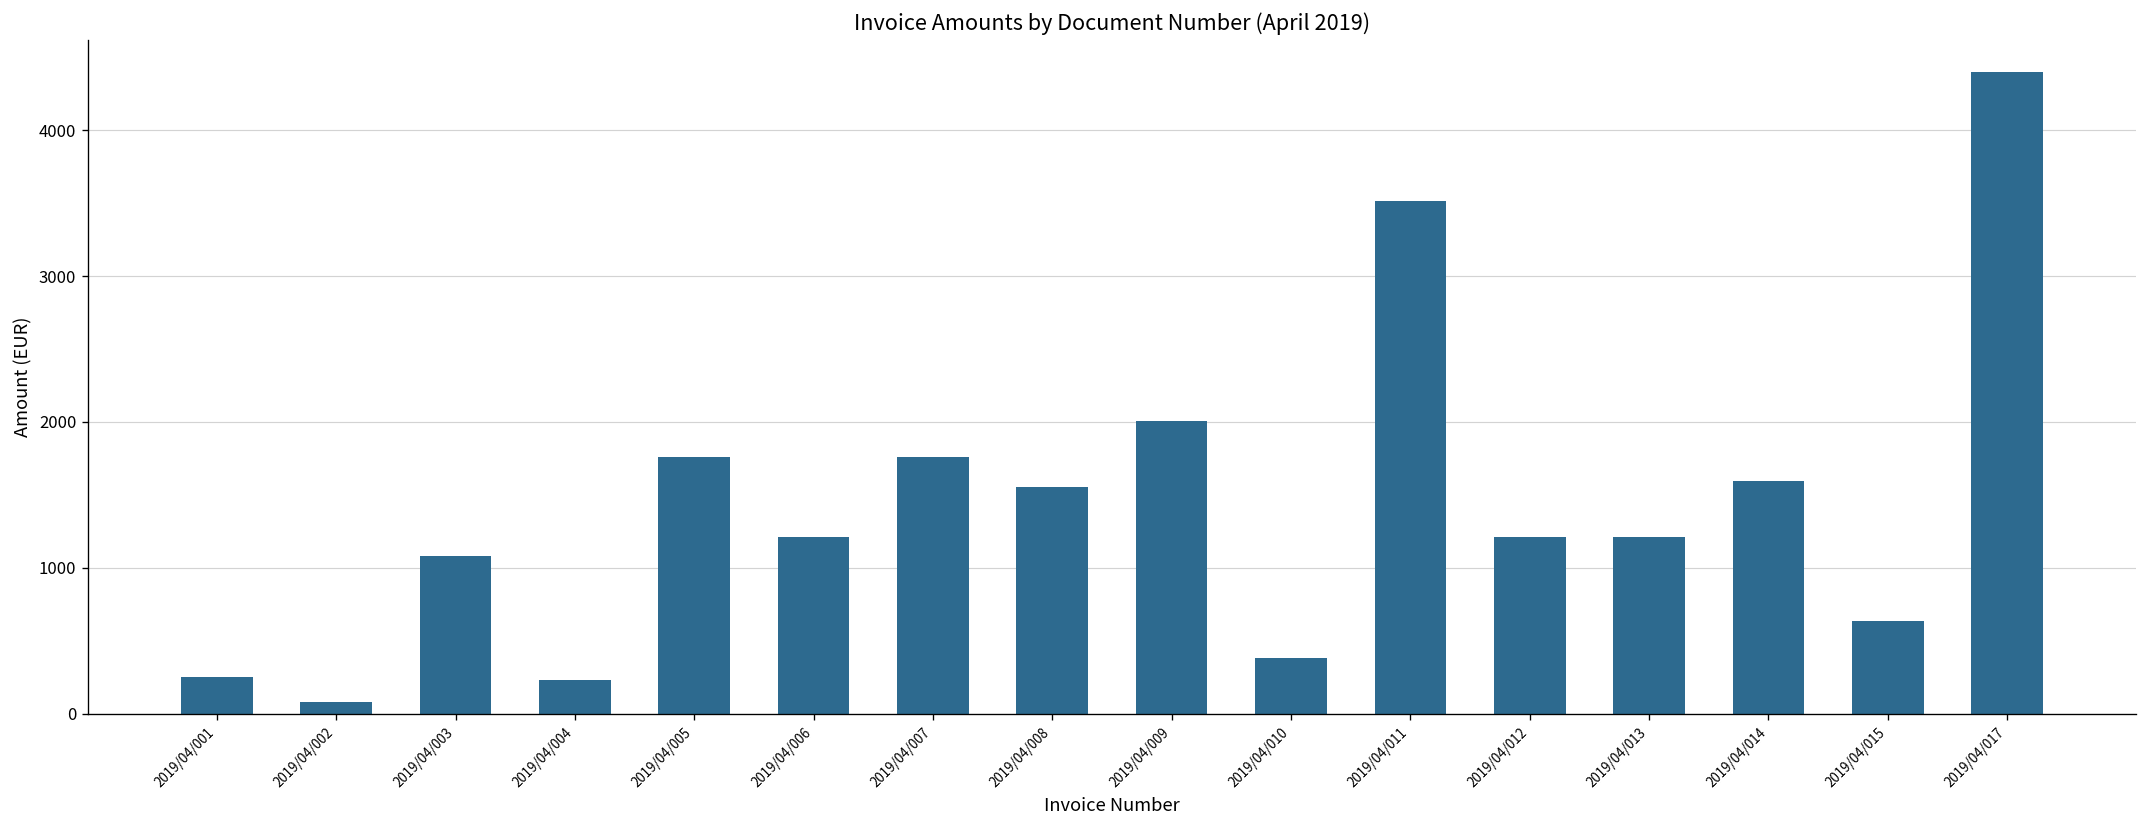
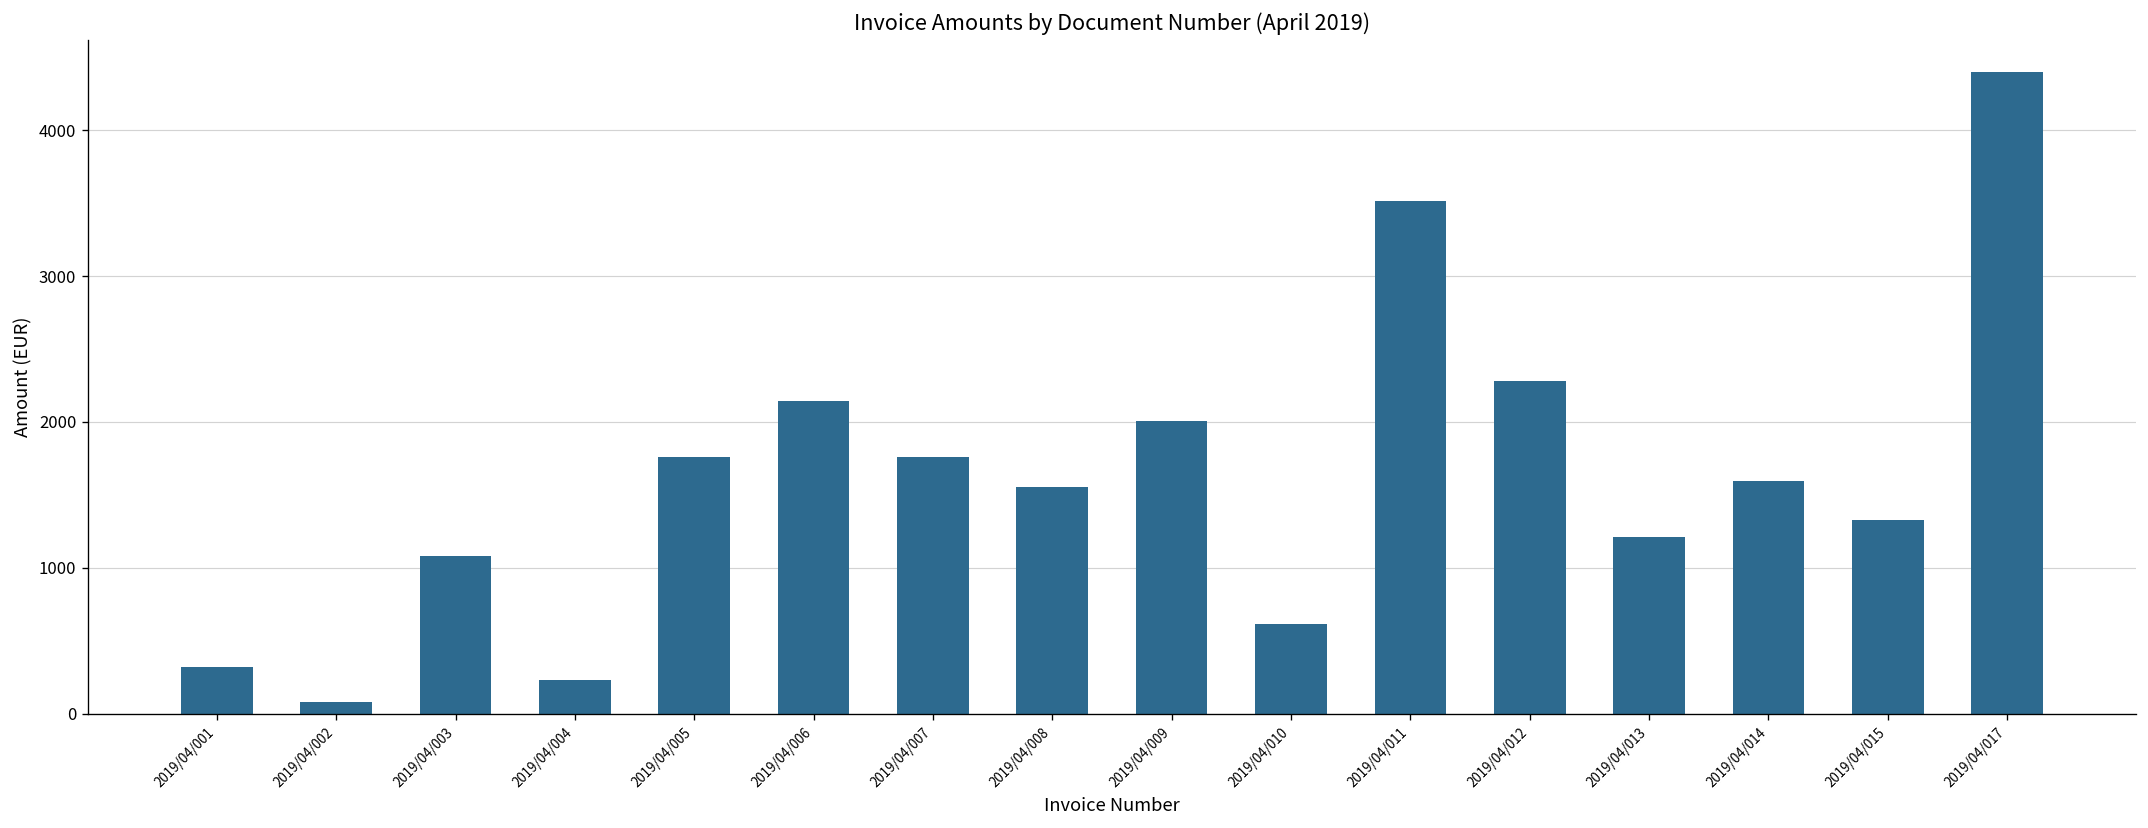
  {
-   "2019/04/001": 250,
+   "2019/04/001": 320,
    "2019/04/002": 80,
    "2019/04/003": 1080,
    "2019/04/004": 230,
    "2019/04/005": 1760,
-   "2019/04/006": 1210,
+   "2019/04/006": 2140,
    "2019/04/007": 1760,
    "2019/04/008": 1560,
    "2019/04/009": 2010,
-   "2019/04/010": 380,
+   "2019/04/010": 620,
    "2019/04/011": 3510,
-   "2019/04/012": 1210,
+   "2019/04/012": 2280,
    "2019/04/013": 1210,
    "2019/04/014": 1590,
-   "2019/04/015": 640,
+   "2019/04/015": 1330,
    "2019/04/017": 4400
  }
